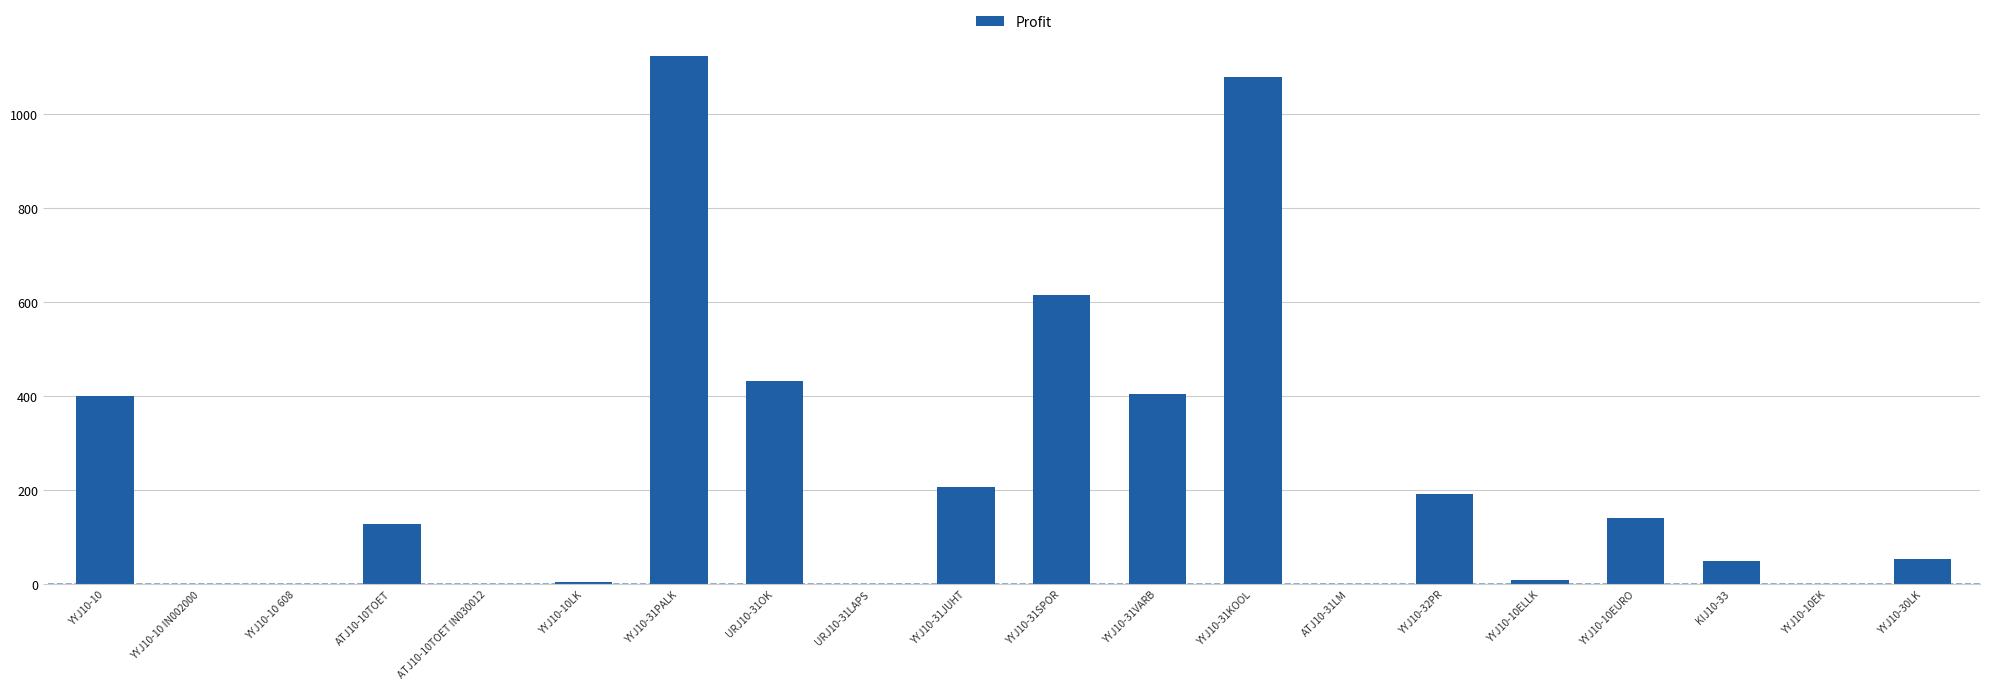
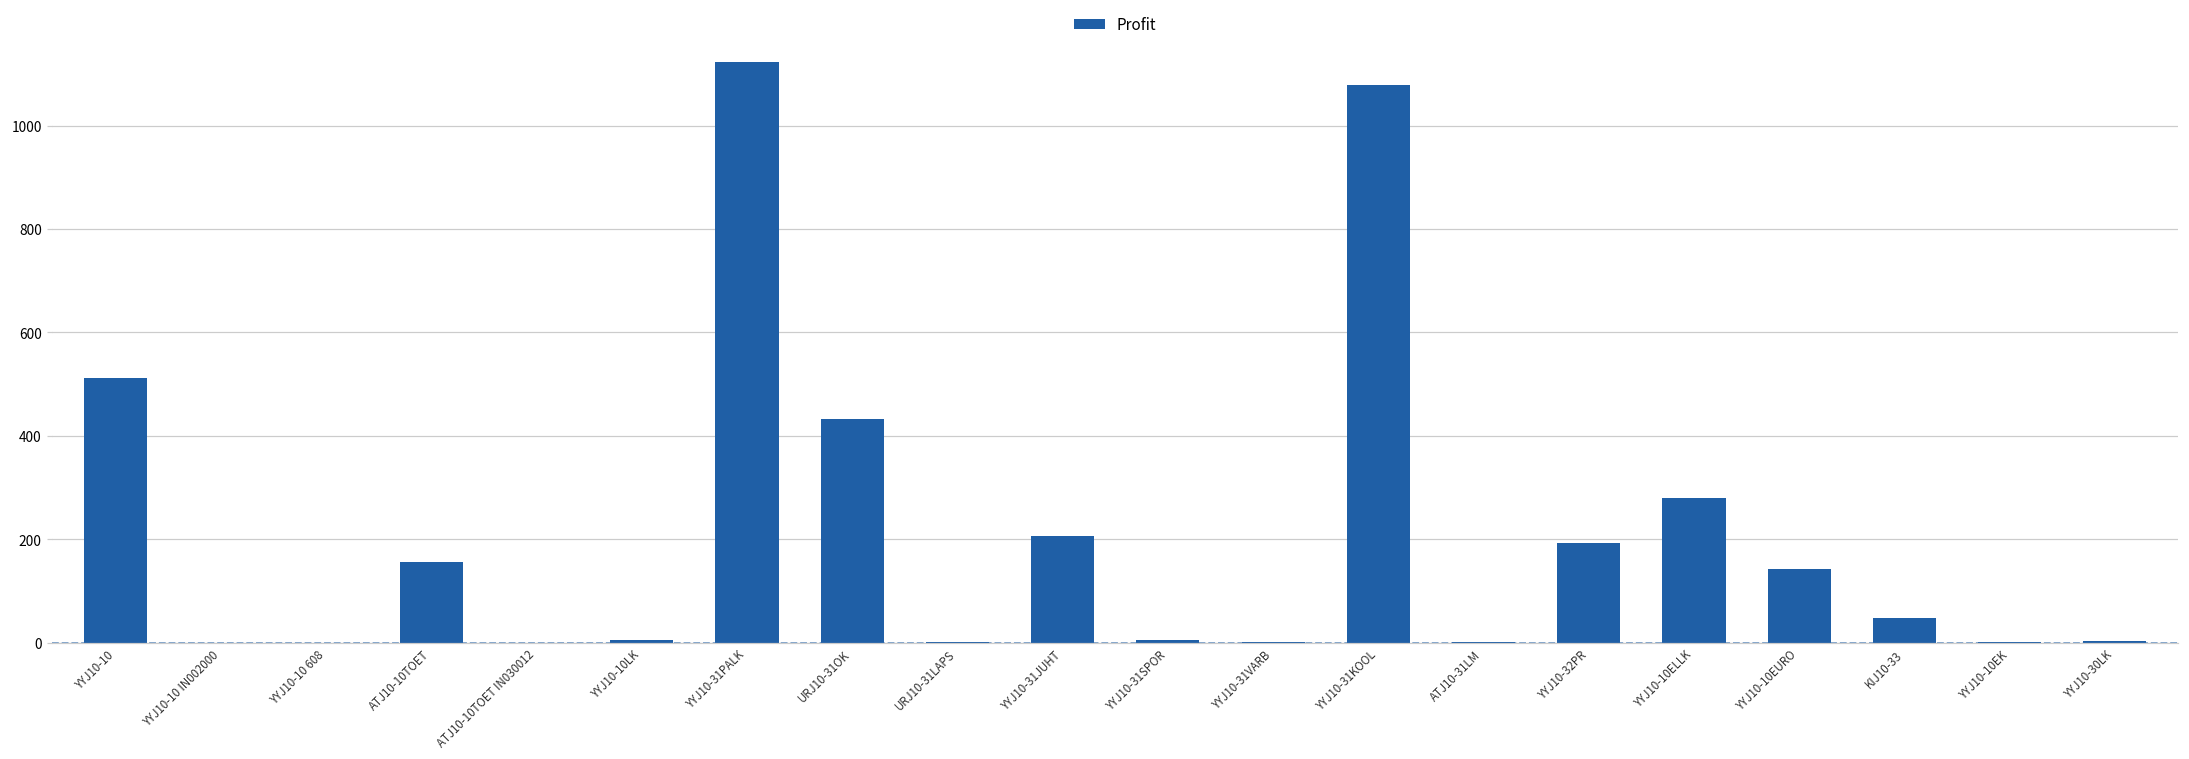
  {
-   "YYJ10-10": 400,
+   "YYJ10-10": 510,
    "YYJ10-10 IN002000": 0,
    "YYJ10-10 608": 0,
-   "ATJ10-10TOET": 130,
+   "ATJ10-10TOET": 160,
    "ATJ10-10TOET IN030012": 0,
    "YYJ10-31PALK": 1120,
    "URJ10-31OK": 430,
    "YYJ10-31JUHT": 210,
-   "YYJ10-31SPOR": 620,
-   "YYJ10-31VARB": 410,
+   "YYJ10-31SPOR": 10,
+   "YYJ10-31VARB": 0,
    "YYJ10-31KOOL": 1080,
    "YYJ10-32PR": 190,
-   "YYJ10-10ELLK": 10,
+   "YYJ10-10ELLK": 280,
    "YYJ10-10EURO": 140,
    "KIJ10-33": 50,
-   "YYJ10-30LK": 50
+   "YYJ10-30LK": 0
  }
